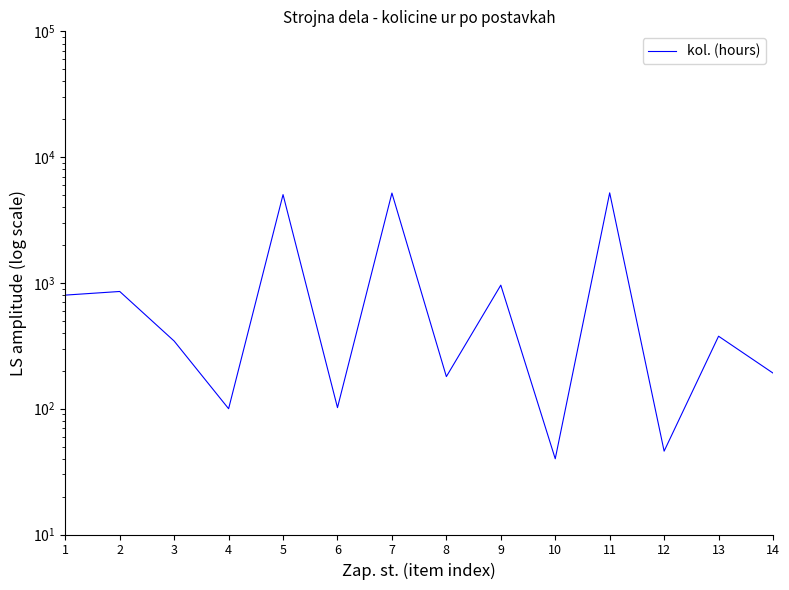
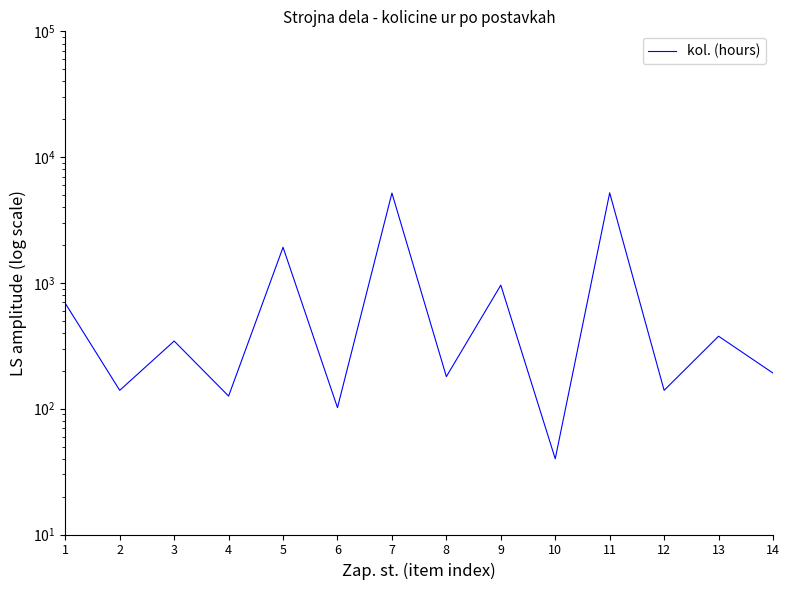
  {
-   "1": 800,
-   "2": 900,
+   "1": 700,
+   "2": 140,
    "3": 350,
-   "4": 100,
-   "5": 5000,
+   "4": 130,
+   "5": 1900,
    "6": 100,
    "7": 5200,
    "8": 180,
    "9": 1000,
    "10": 40,
    "11": 5200,
-   "12": 46,
+   "12": 140,
    "13": 380,
    "14": 190
  }
